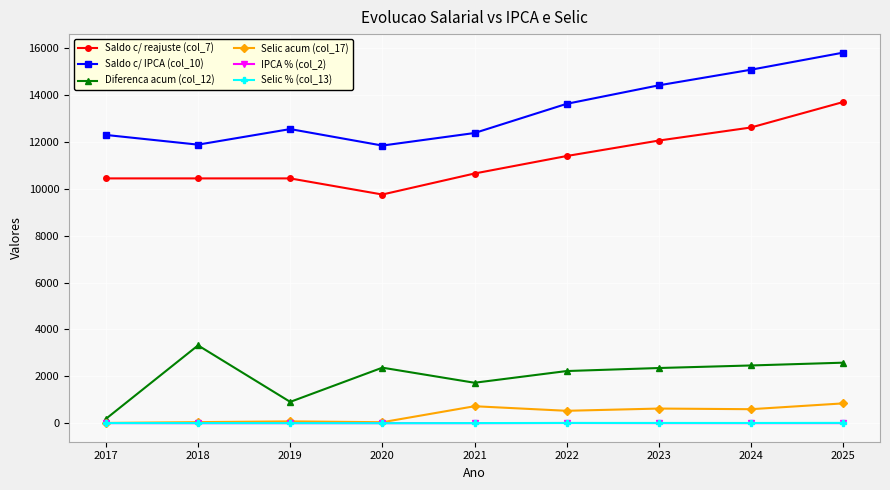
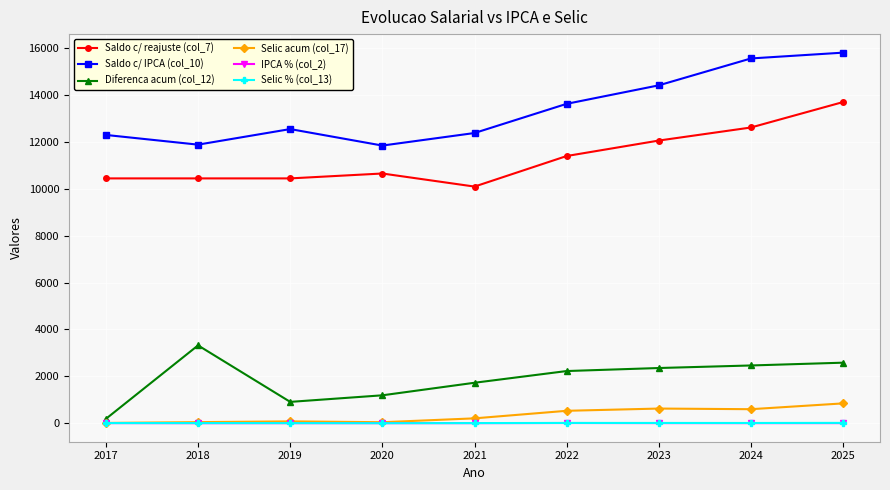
  {
    "Saldo c/ reajuste (col_7)": {
      "2017": 10400,
      "2018": 10400,
      "2019": 10400,
-     "2020": 9800,
-     "2021": 10700,
+     "2020": 10700,
+     "2021": 10100,
      "2022": 11400,
      "2023": 12100,
      "2024": 12600,
      "2025": 13700
    },
    "Saldo c/ IPCA (col_10)": {
      "2017": 12300,
      "2018": 11900,
      "2019": 12500,
      "2020": 11800,
      "2021": 12400,
      "2022": 13600,
      "2023": 14400,
-     "2024": 15100,
+     "2024": 15600,
      "2025": 15800
    },
    "Diferenca acum (col_12)": {
      "2017": 200,
      "2018": 3300,
      "2019": 900,
-     "2020": 2400,
+     "2020": 1200,
      "2021": 1700,
      "2022": 2200,
      "2023": 2400,
      "2024": 2500,
      "2025": 2600
    },
    "Selic acum (col_17)": {
-     "2021": 700,
+     "2021": 200,
      "2022": 500,
      "2023": 600,
      "2024": 600,
      "2025": 800
    },
    "Selic % (col_13)": {
      "2021": 0,
      "2022": 0,
      "2023": 0,
      "2024": 0,
      "2025": 0
    }
  }
